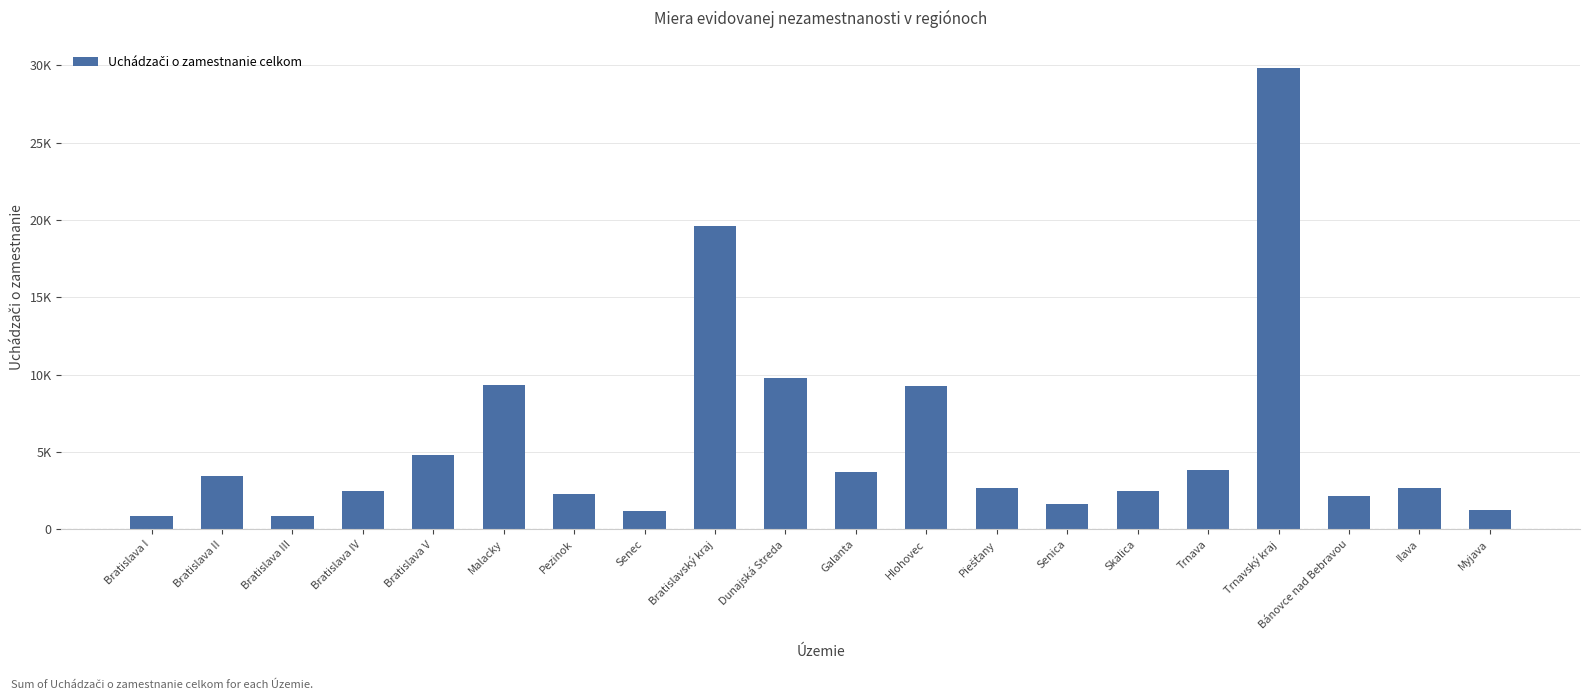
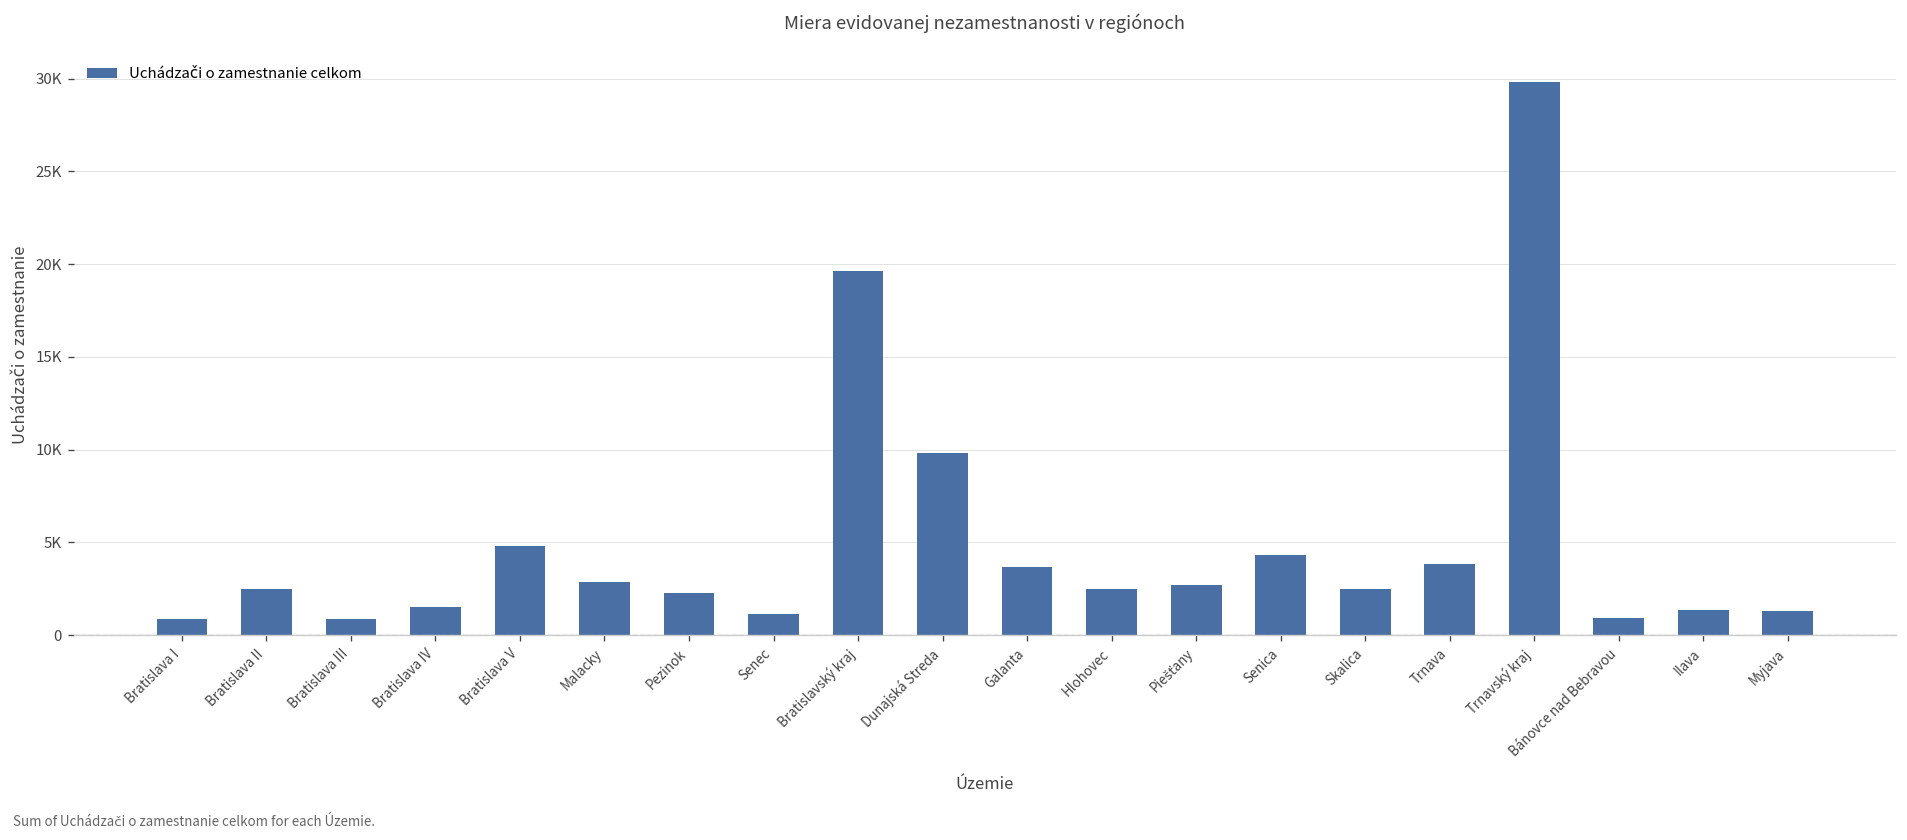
  {
    "Bratislava I": 900,
-   "Bratislava II": 3400,
+   "Bratislava II": 2500,
    "Bratislava III": 900,
-   "Bratislava IV": 2500,
+   "Bratislava IV": 1500,
    "Bratislava V": 4800,
-   "Malacky": 9300,
+   "Malacky": 2900,
    "Pezinok": 2300,
    "Senec": 1200,
    "Bratislavský kraj": 19600,
    "Dunajská Streda": 9800,
    "Galanta": 3700,
-   "Hlohovec": 9200,
+   "Hlohovec": 2500,
    "Piešťany": 2700,
-   "Senica": 1600,
+   "Senica": 4300,
    "Skalica": 2500,
    "Trnava": 3800,
    "Trnavský kraj": 29800,
-   "Bánovce nad Bebravou": 2100,
-   "Ilava": 2700,
+   "Bánovce nad Bebravou": 900,
+   "Ilava": 1300,
    "Myjava": 1300
  }
